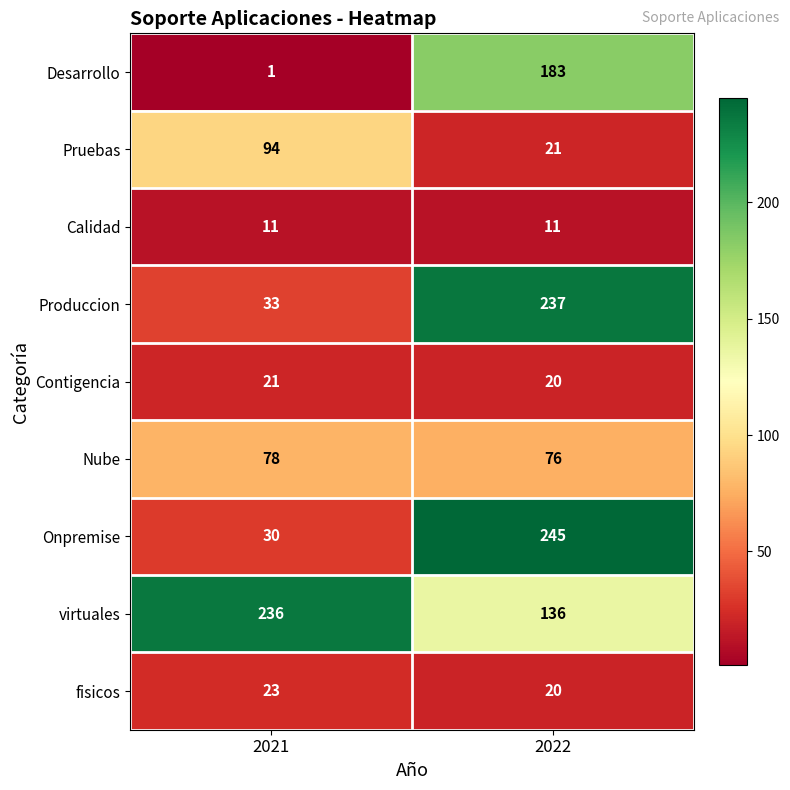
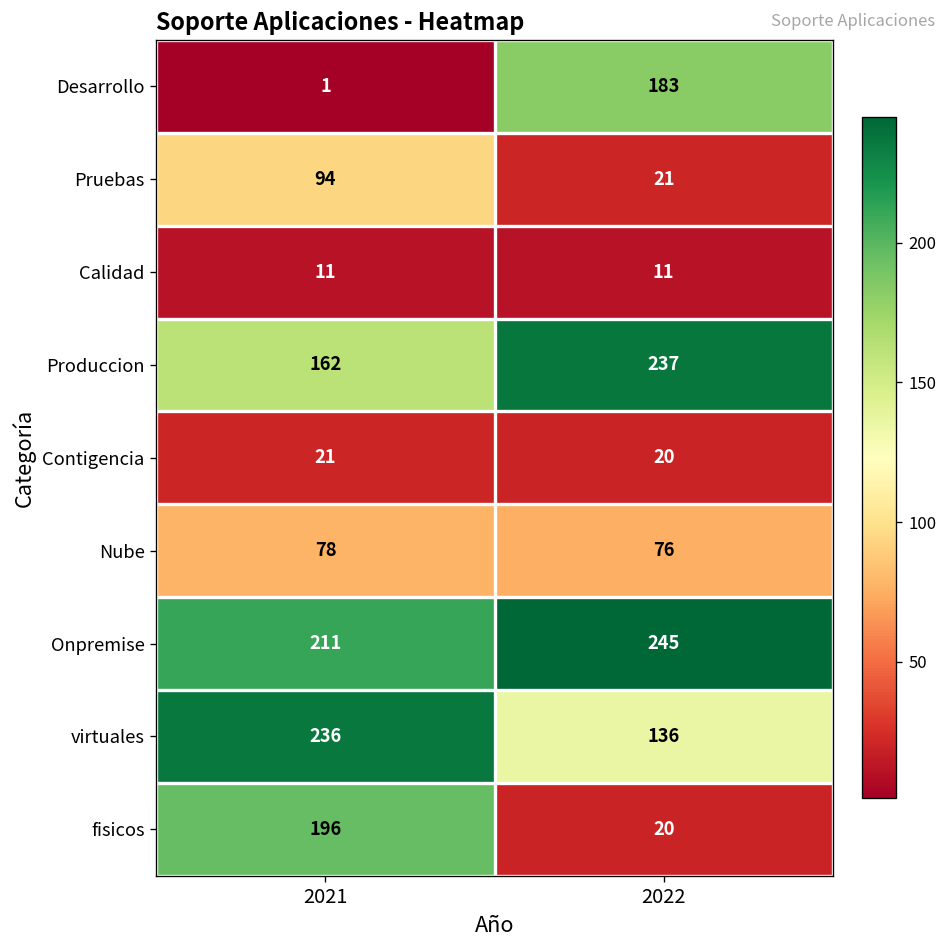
  {
    "Desarrollo": {
      "2021": 1,
      "2022": 183
    },
    "Pruebas": {
      "2021": 94,
      "2022": 21
    },
    "Calidad": {
      "2021": 11,
      "2022": 11
    },
    "Produccion": {
-     "2021": 33,
+     "2021": 162,
      "2022": 237
    },
    "Contigencia": {
      "2021": 21,
      "2022": 20
    },
    "Nube": {
      "2021": 78,
      "2022": 76
    },
    "Onpremise": {
-     "2021": 30,
+     "2021": 211,
      "2022": 245
    },
    "virtuales": {
      "2021": 236,
      "2022": 136
    },
    "fisicos": {
-     "2021": 23,
+     "2021": 196,
      "2022": 20
    }
  }
